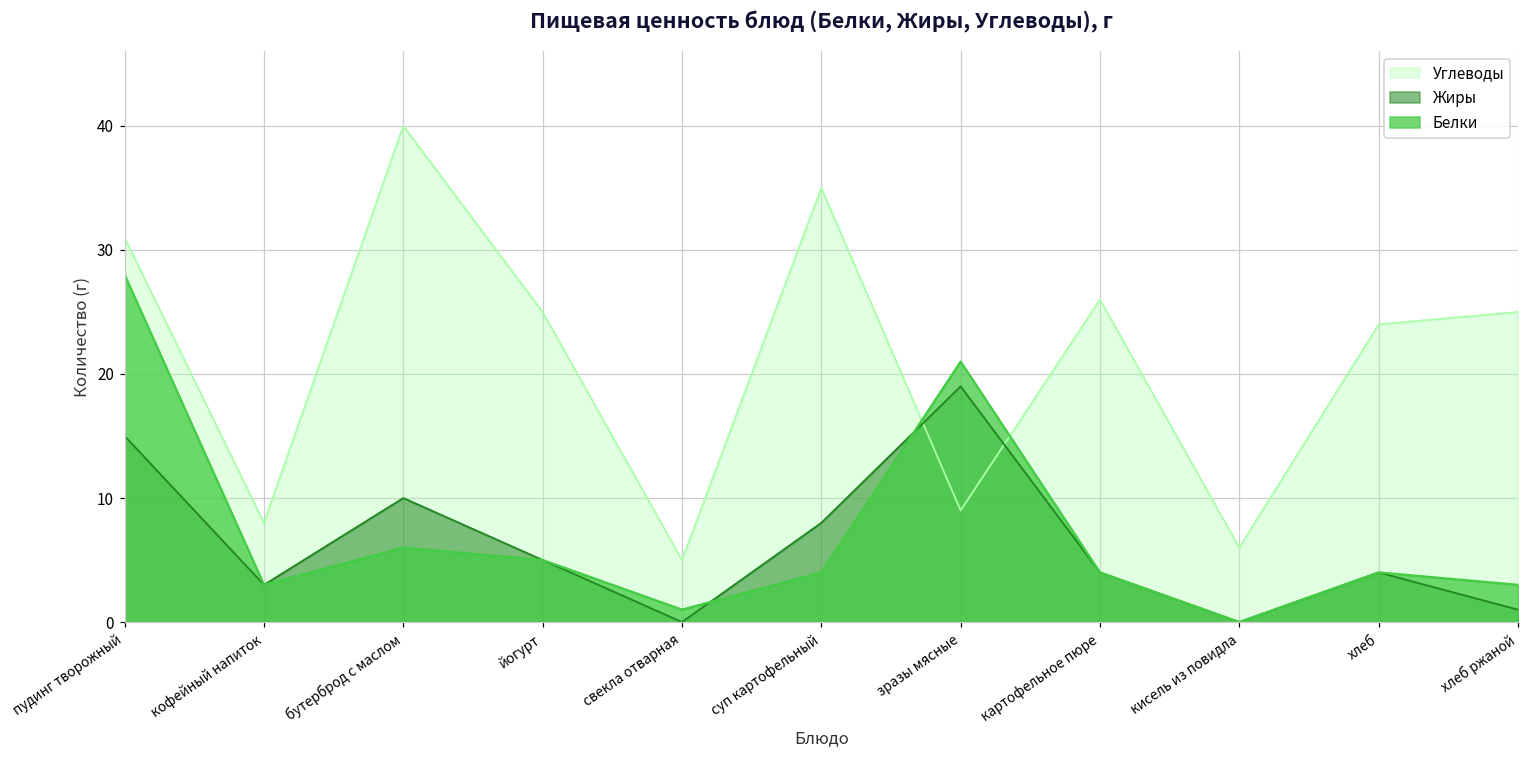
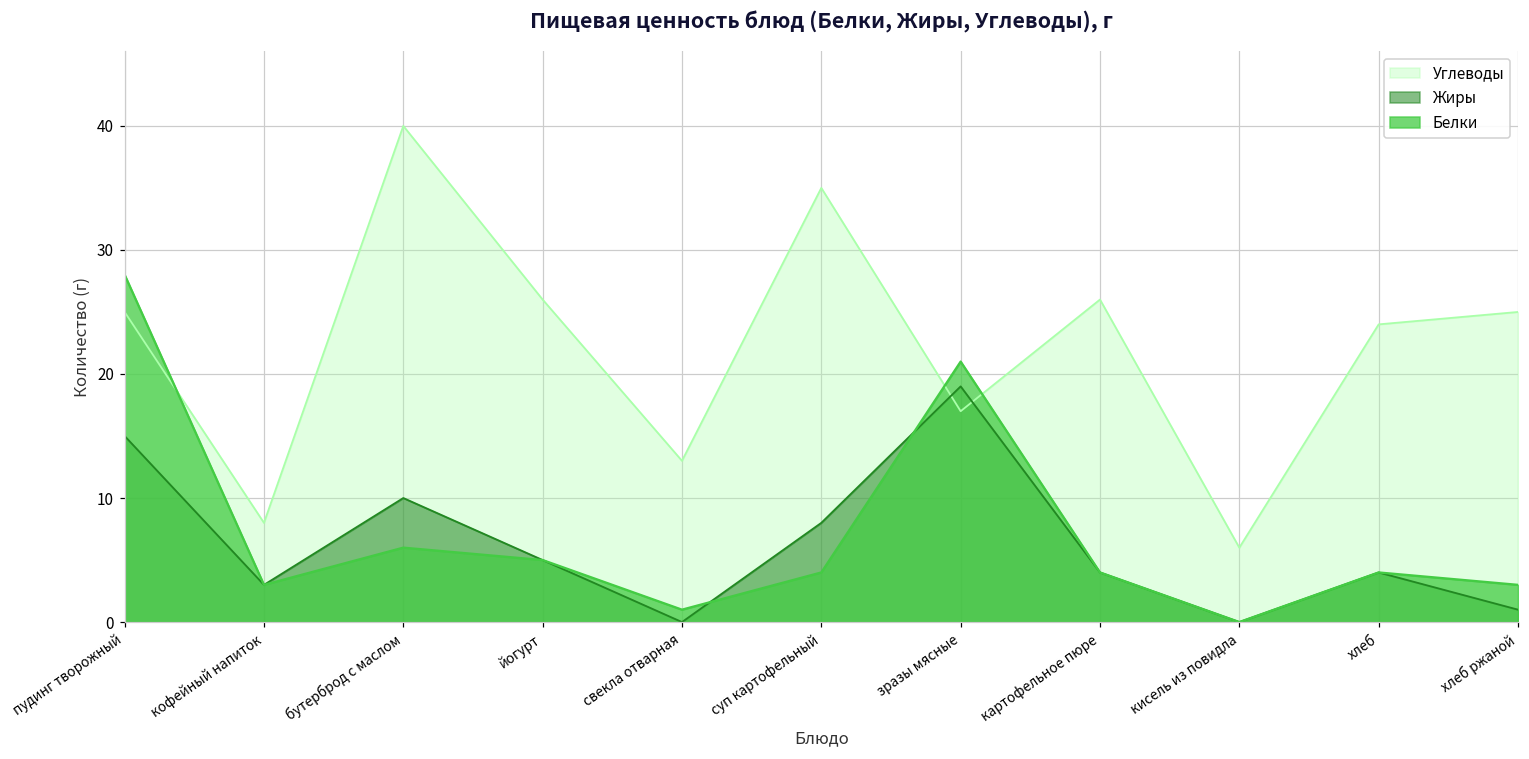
  {
    "Углеводы": {
-     "пудинг творожный": 31,
+     "пудинг творожный": 25,
      "кофейный напиток": 8,
      "бутерброд с маслом": 40,
-     "йогурт": 25,
-     "свекла отварная": 5,
+     "йогурт": 26,
+     "свекла отварная": 13,
      "суп картофельный": 35,
-     "зразы мясные": 9,
+     "зразы мясные": 17,
      "картофельное пюре": 26,
      "кисель из повидла": 6,
      "хлеб": 24,
      "хлеб ржаной": 25
    }
  }
